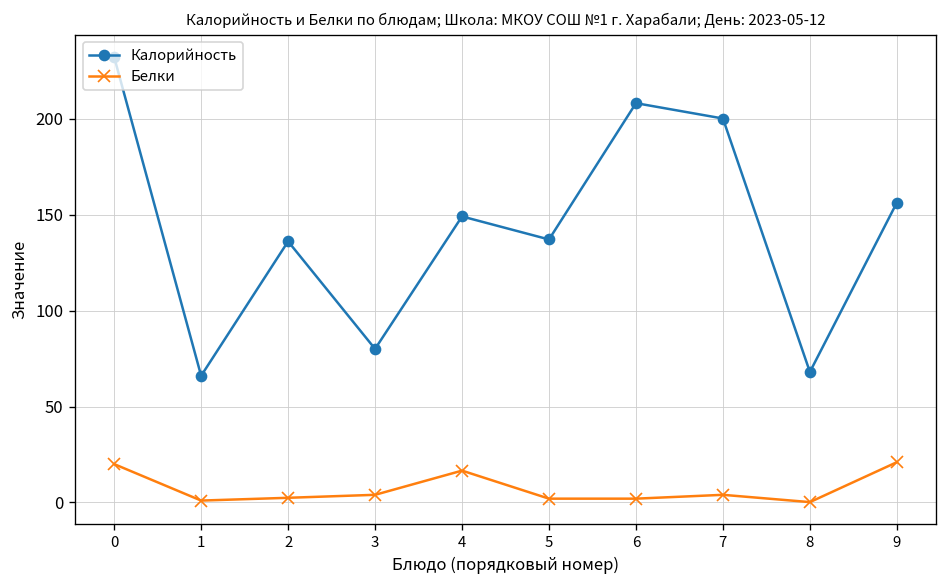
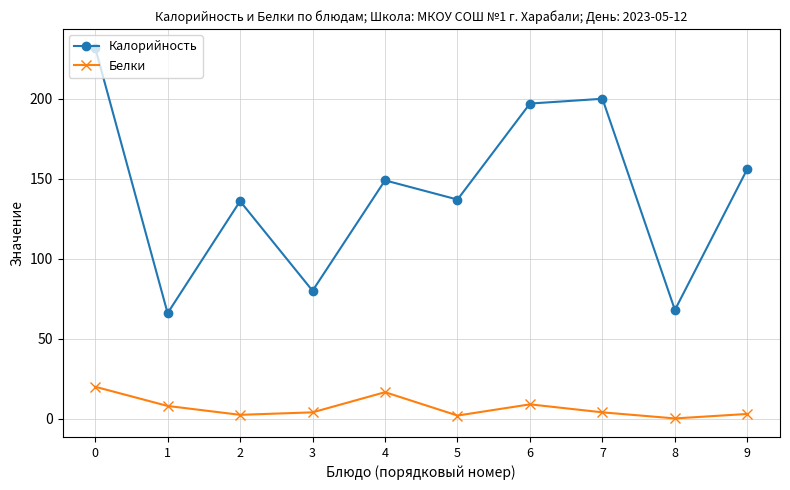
  {
    "Калорийность": {
      "1": 66,
      "2": 136,
      "3": 80,
      "4": 149,
      "5": 137,
-     "6": 208,
+     "6": 197,
      "7": 200,
      "8": 68,
      "9": 156
    },
    "Белки": {
      "0": 20,
-     "1": 1,
+     "1": 8,
      "2": 2,
      "3": 4,
      "4": 17,
      "5": 2,
-     "6": 2,
+     "6": 9,
      "7": 4,
      "8": 0,
-     "9": 21
+     "9": 3
    }
  }
